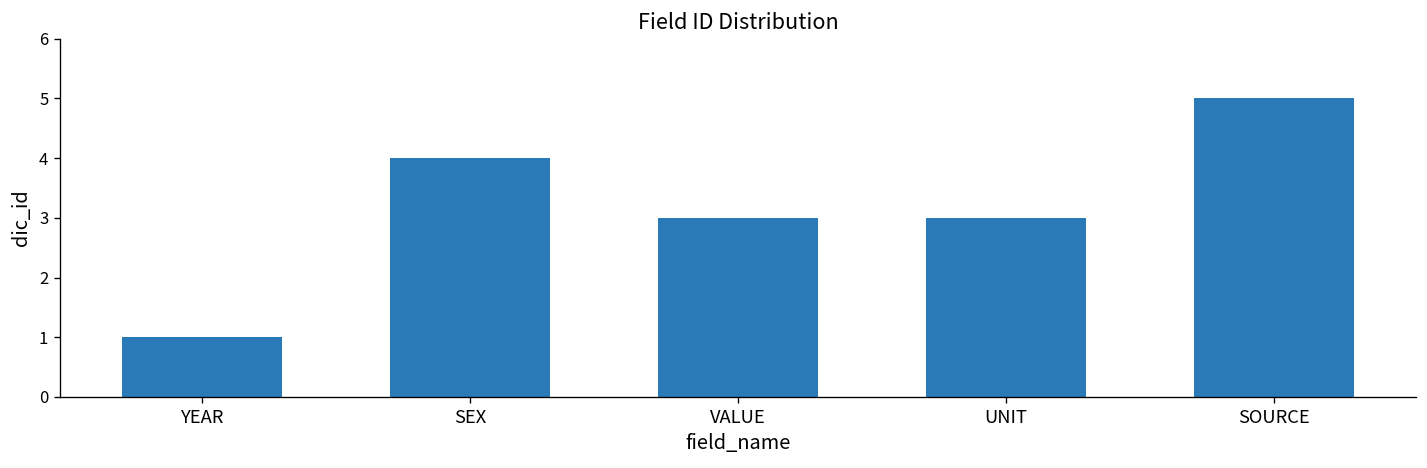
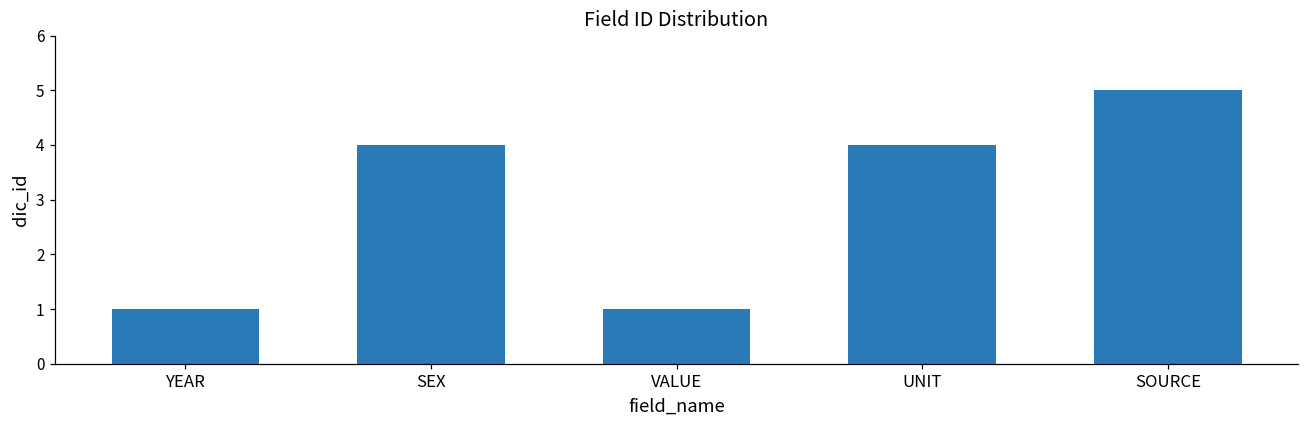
  {
    "YEAR": 1,
    "SEX": 4,
-   "VALUE": 3,
-   "UNIT": 3,
+   "VALUE": 1,
+   "UNIT": 4,
    "SOURCE": 5
  }
